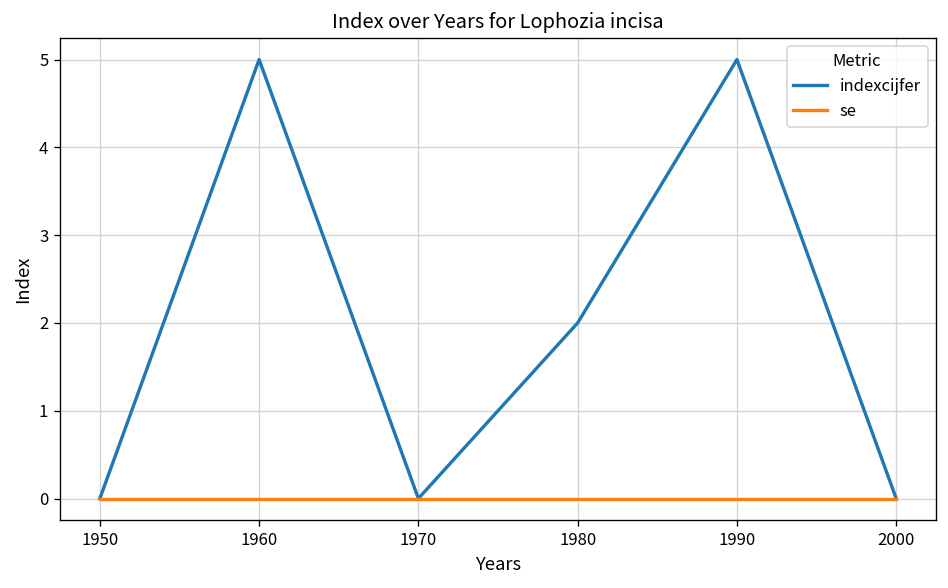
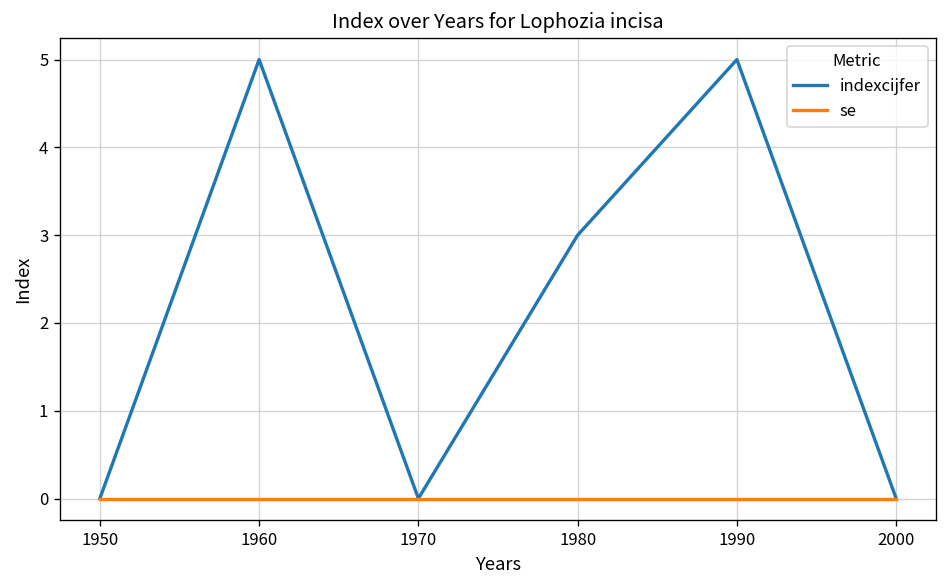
  {
    "indexcijfer": {
      "1960": 5,
-     "1980": 2,
+     "1980": 3,
      "1990": 5
    },
    "se": {
      "1960": 0,
      "1980": 0,
      "1990": 0
    }
  }
